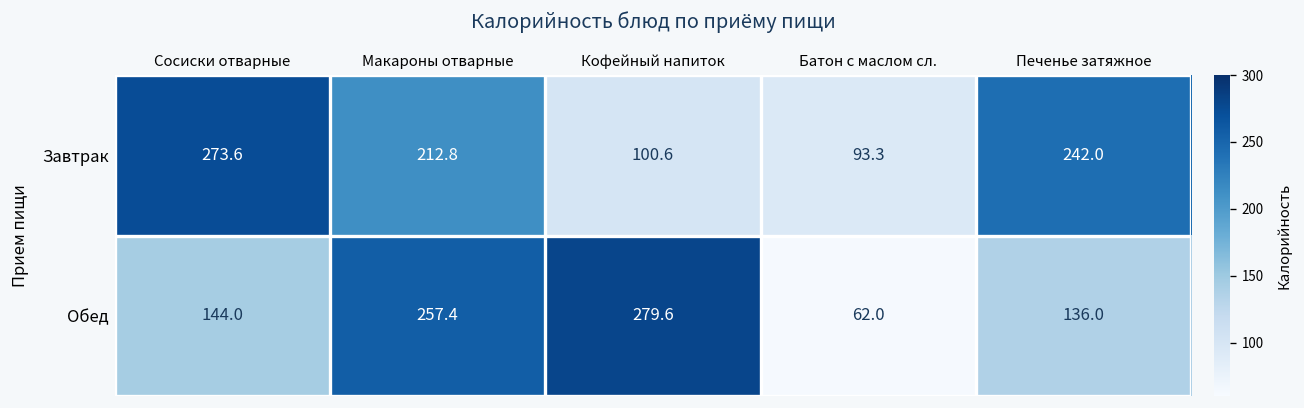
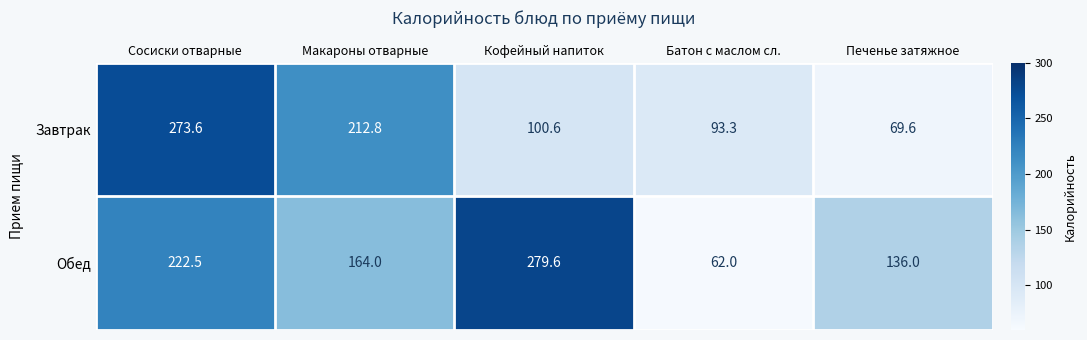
  {
    "Завтрак": {
      "Сосиски отварные": 273.6,
      "Макароны отварные": 212.8,
      "Кофейный напиток": 100.6,
      "Батон с маслом сл.": 93.3,
-     "Печенье затяжное": 242.0
+     "Печенье затяжное": 69.6
    },
    "Обед": {
-     "Сосиски отварные": 144.0,
-     "Макароны отварные": 257.4,
+     "Сосиски отварные": 222.5,
+     "Макароны отварные": 164.0,
      "Кофейный напиток": 279.6,
      "Батон с маслом сл.": 62.0,
      "Печенье затяжное": 136.0
    }
  }
